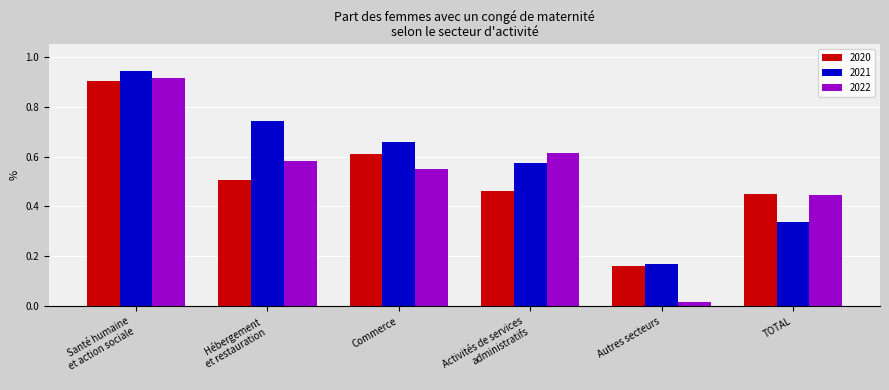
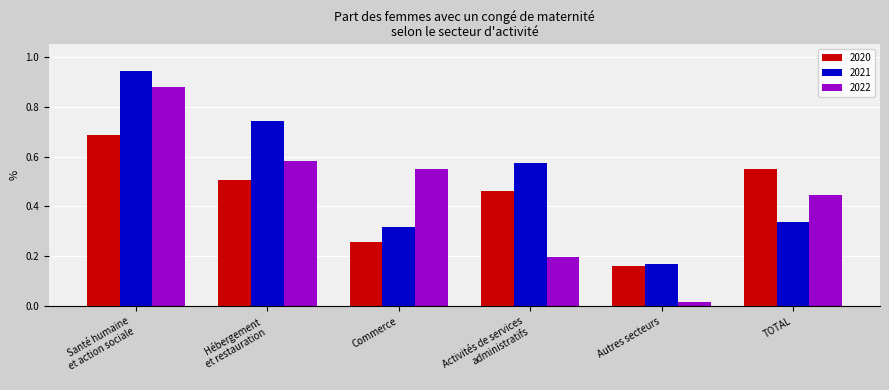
  {
    "2020": {
-     "Santé humaine et action sociale": 0.90,
+     "Santé humaine et action sociale": 0.69,
      "Hébergement et restauration": 0.51,
-     "Commerce": 0.61,
+     "Commerce": 0.26,
      "Activités de services administratifs": 0.46,
      "Autres secteurs": 0.16,
-     "TOTAL": 0.45
+     "TOTAL": 0.55
    },
    "2021": {
      "Santé humaine et action sociale": 0.94,
      "Hébergement et restauration": 0.74,
-     "Commerce": 0.66,
+     "Commerce": 0.32,
      "Activités de services administratifs": 0.57,
      "Autres secteurs": 0.17,
      "TOTAL": 0.34
    },
    "2022": {
-     "Santé humaine et action sociale": 0.91,
+     "Santé humaine et action sociale": 0.88,
      "Hébergement et restauration": 0.58,
      "Commerce": 0.55,
-     "Activités de services administratifs": 0.61,
+     "Activités de services administratifs": 0.20,
      "Autres secteurs": 0.02,
      "TOTAL": 0.45
    }
  }
